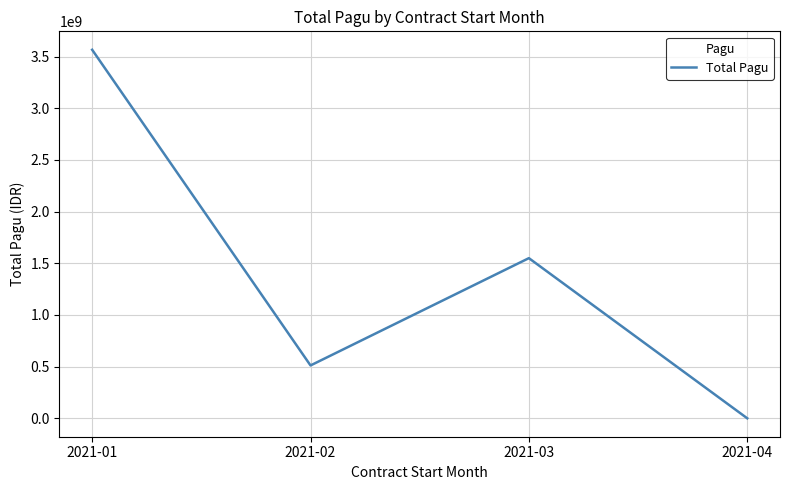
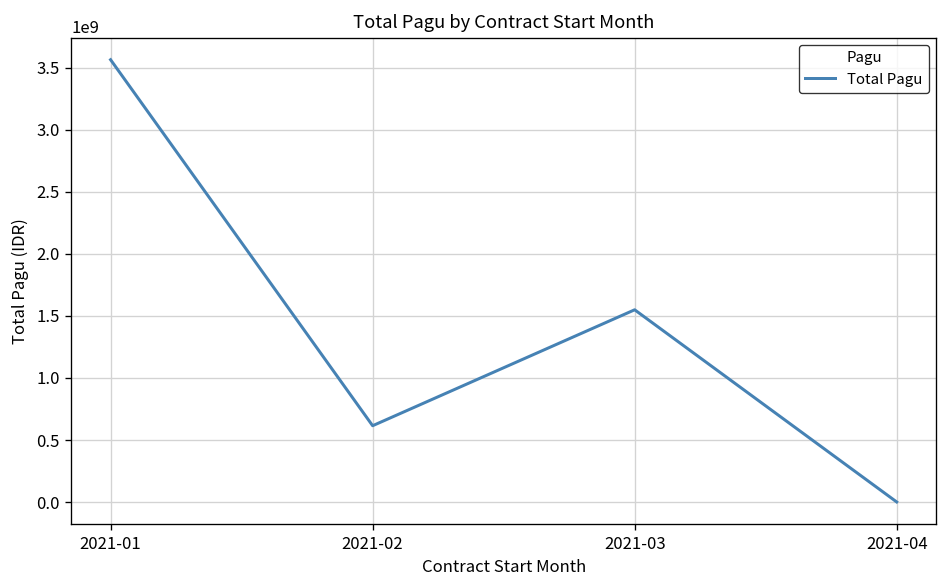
  {
    "2021-01": 3570000000,
-   "2021-02": 510000000,
+   "2021-02": 620000000,
    "2021-03": 1550000000,
    "2021-04": 0
  }
